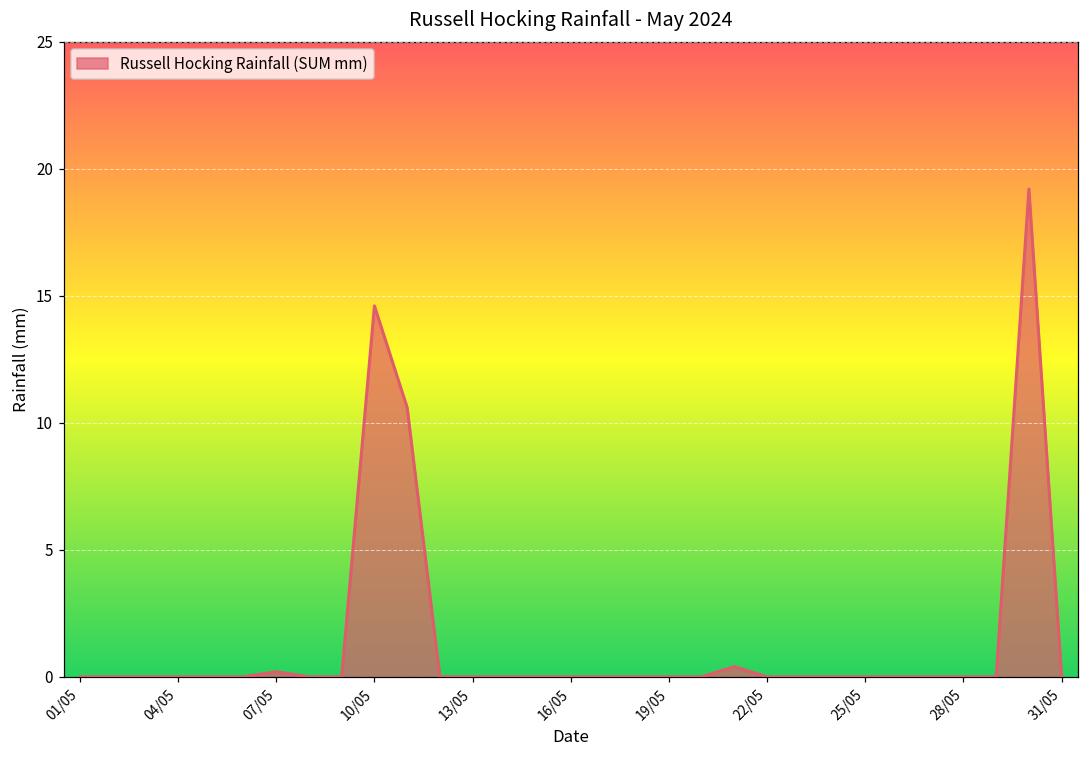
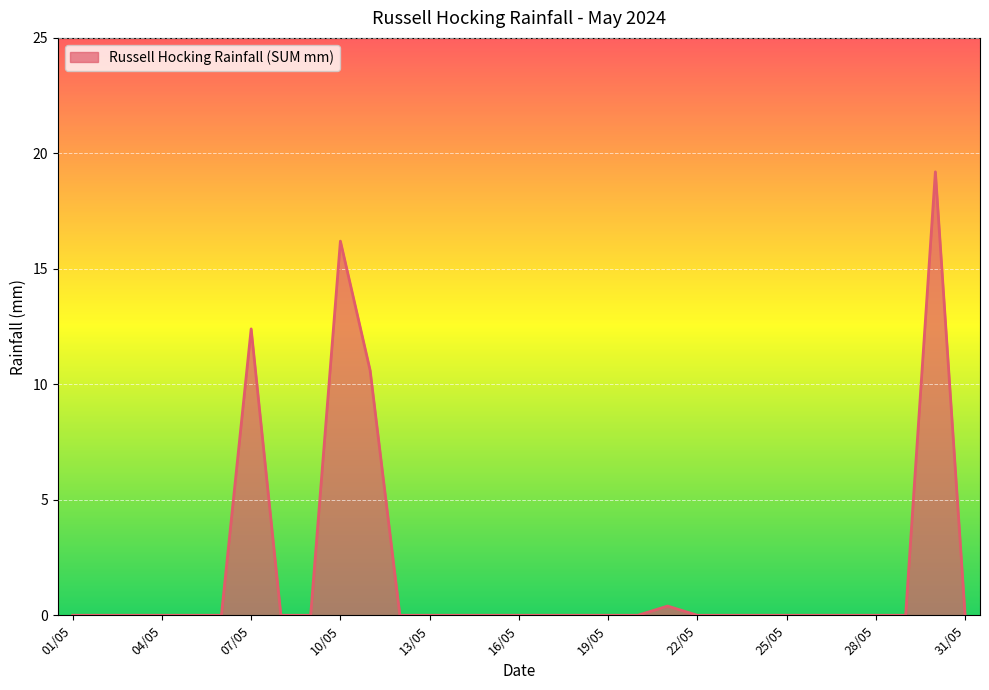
  {
    "01/05": 0.0,
    "04/05": 0.0,
-   "07/05": 0.2,
-   "10/05": 14.6,
+   "07/05": 12.4,
+   "10/05": 16.2,
    "13/05": 0.0,
    "16/05": 0.0,
    "19/05": 0.0,
    "22/05": 0.0,
    "25/05": 0.0,
    "28/05": 0.0,
    "31/05": 0.0
  }
